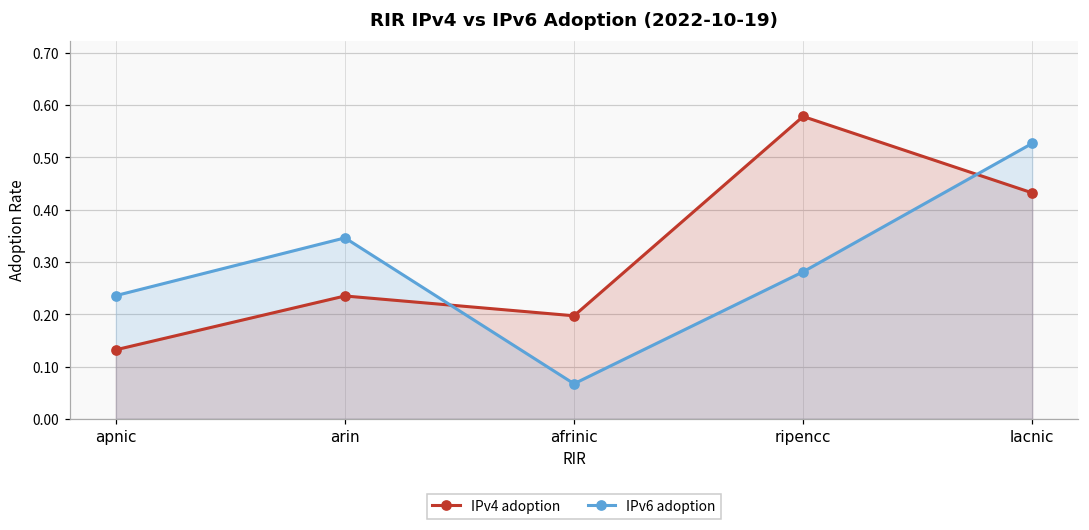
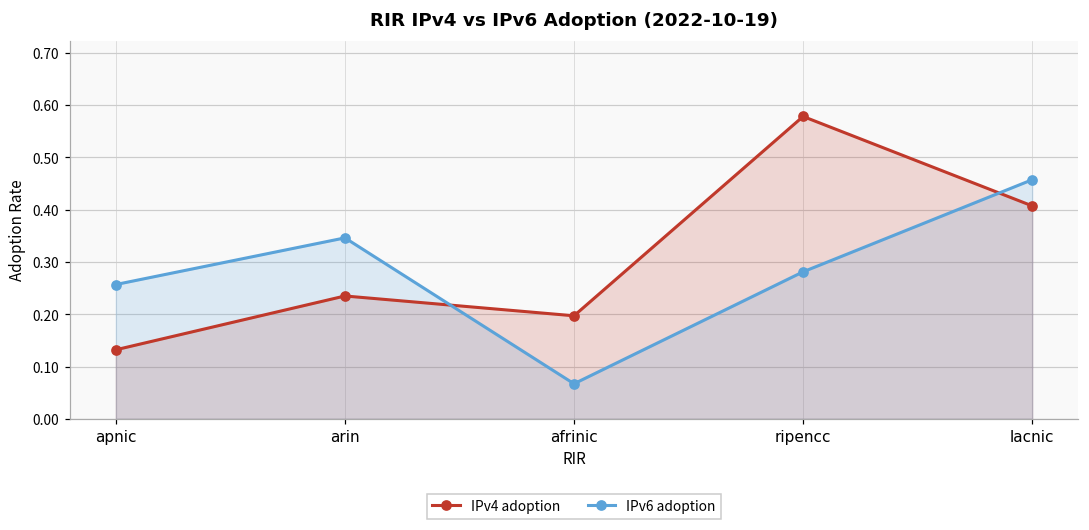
  {
    "IPv4 adoption": {
      "apnic": 0.13,
      "arin": 0.23,
      "afrinic": 0.20,
      "ripencc": 0.58,
-     "lacnic": 0.43
+     "lacnic": 0.41
    },
    "IPv6 adoption": {
-     "apnic": 0.24,
+     "apnic": 0.26,
      "arin": 0.35,
      "afrinic": 0.07,
      "ripencc": 0.28,
-     "lacnic": 0.53
+     "lacnic": 0.46
    }
  }
